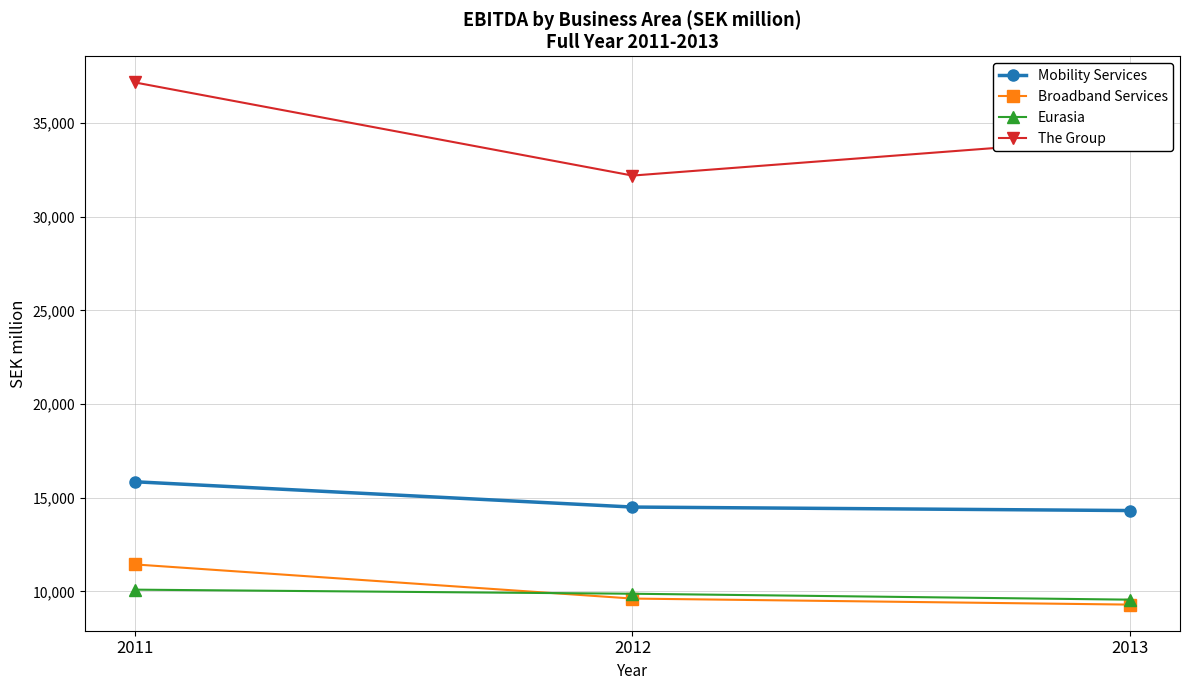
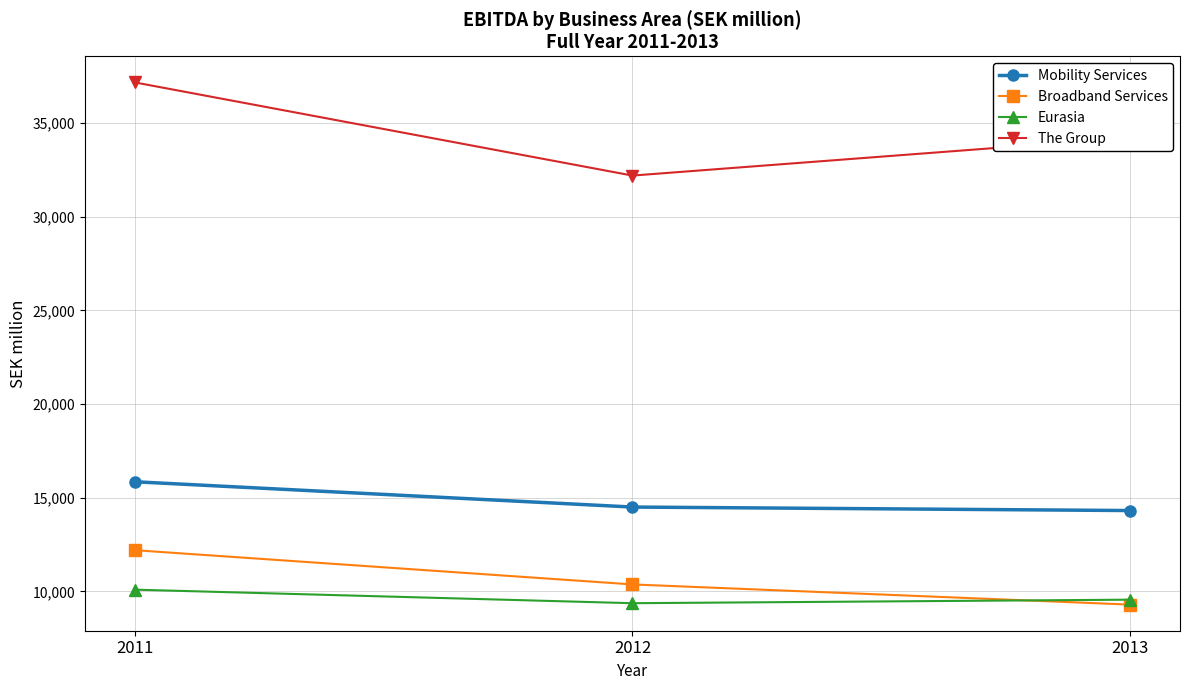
  {
    "Mobility Services": {
      "2011": "15,900",
      "2012": "14,500",
      "2013": "14,300"
    },
    "Broadband Services": {
-     "2011": "11,400",
-     "2012": "9,600",
+     "2011": "12,200",
+     "2012": "10,400",
      "2013": "9,300"
    },
    "Eurasia": {
      "2011": "10,100",
-     "2012": "9,900",
+     "2012": "9,400",
      "2013": "9,600"
    },
    "The Group": {
      "2011": "37,200",
      "2012": "32,200"
    }
  }
